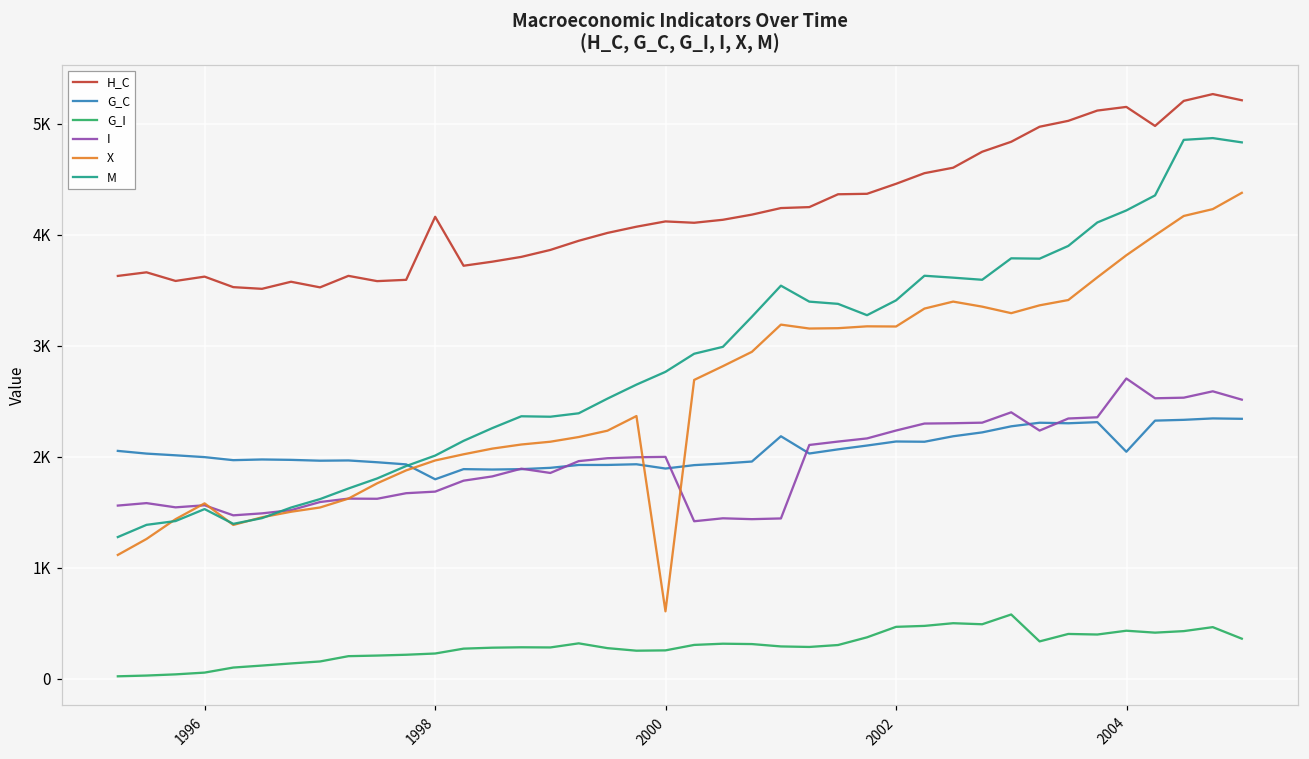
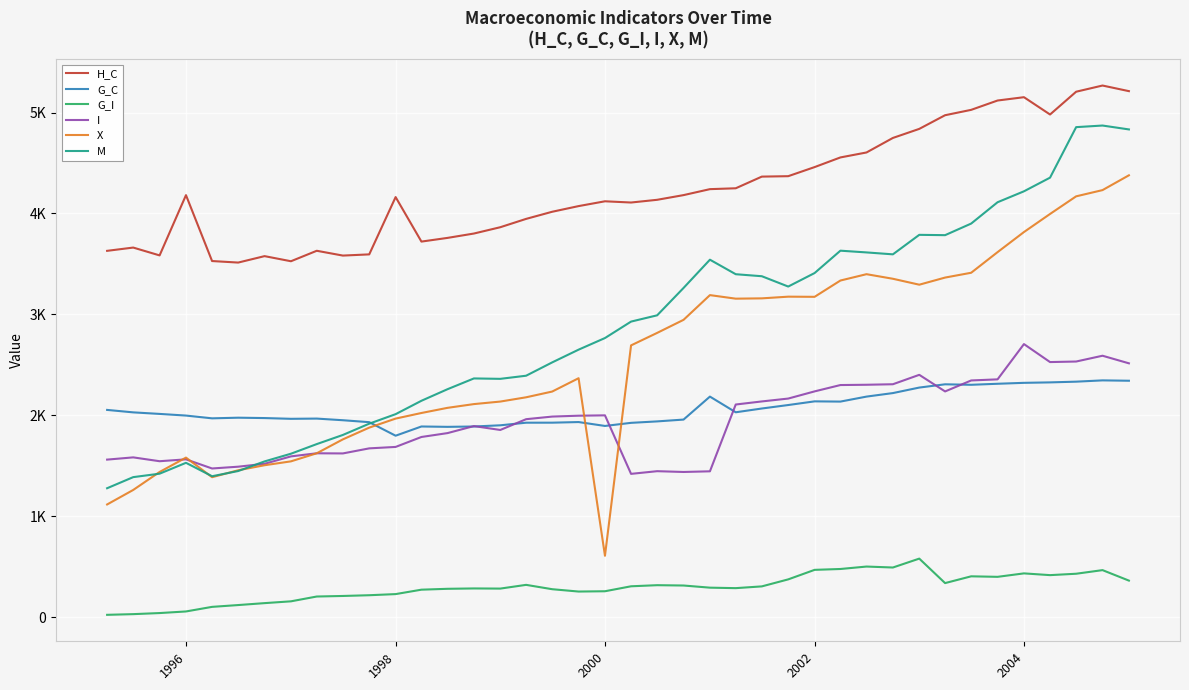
  {
    "H_C": {
-     "1996": 3620,
+     "1996": 4180,
      "1998": 4160,
      "2000": 4120,
      "2002": 4460,
      "2004": 5150
    },
    "G_C": {
      "1996": 2000,
      "1998": 1800,
      "2000": 1890,
      "2002": 2140,
-     "2004": 2050
+     "2004": 2320
    },
    "I": {
      "1998": 1690,
      "2000": 2000,
      "2002": 2240,
      "2004": 2700
    },
    "X": {
      "1998": 1970,
      "2000": 610,
      "2002": 3170,
      "2004": 3820
    }
  }
